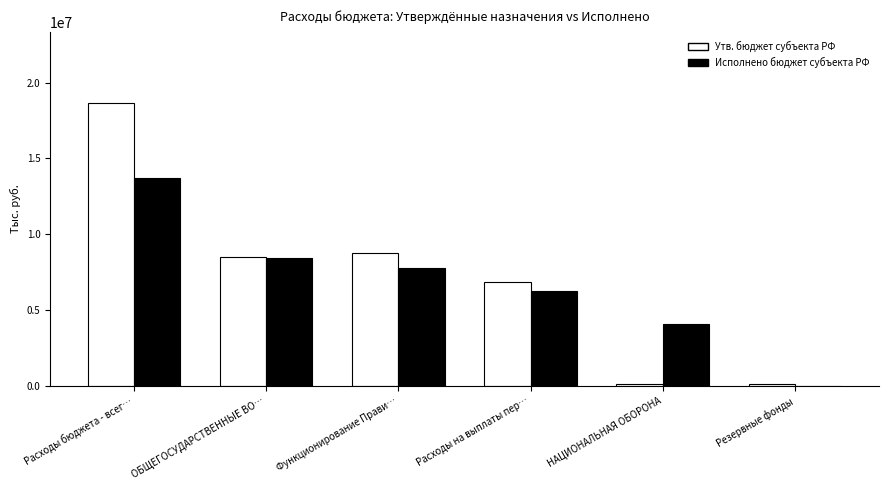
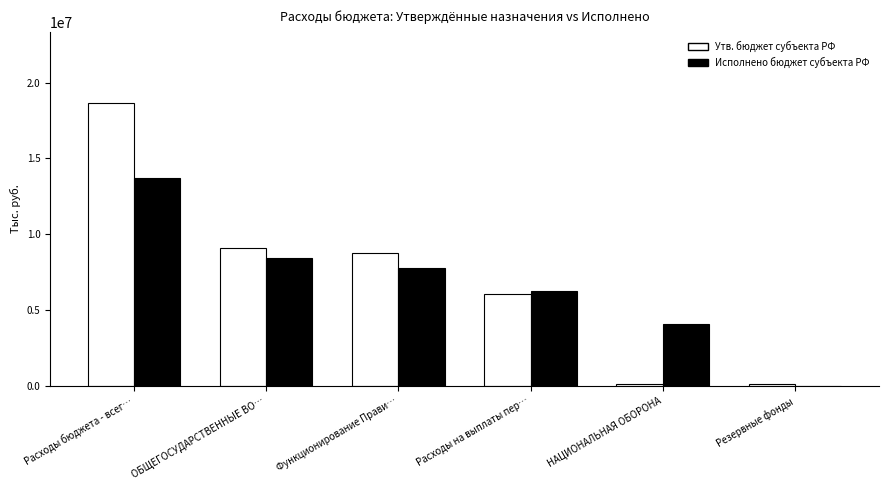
  {
    "Утв. бюджет субъекта РФ": {
      "Расходы бюджета - всег…": 18700000,
-     "ОБЩЕГОСУДАРСТВЕННЫЕ ВО…": 8500000,
+     "ОБЩЕГОСУДАРСТВЕННЫЕ ВО…": 9100000,
      "Функционирование Прави…": 8800000,
-     "Расходы на выплаты пер…": 6800000
+     "Расходы на выплаты пер…": 6100000
    },
    "Исполнено бюджет субъекта РФ": {
      "Расходы бюджета - всег…": 13700000,
      "ОБЩЕГОСУДАРСТВЕННЫЕ ВО…": 8400000,
      "Функционирование Прави…": 7700000,
      "Расходы на выплаты пер…": 6300000,
      "НАЦИОНАЛЬНАЯ ОБОРОНА": 4100000,
      "Резервные фонды": 0
    }
  }
